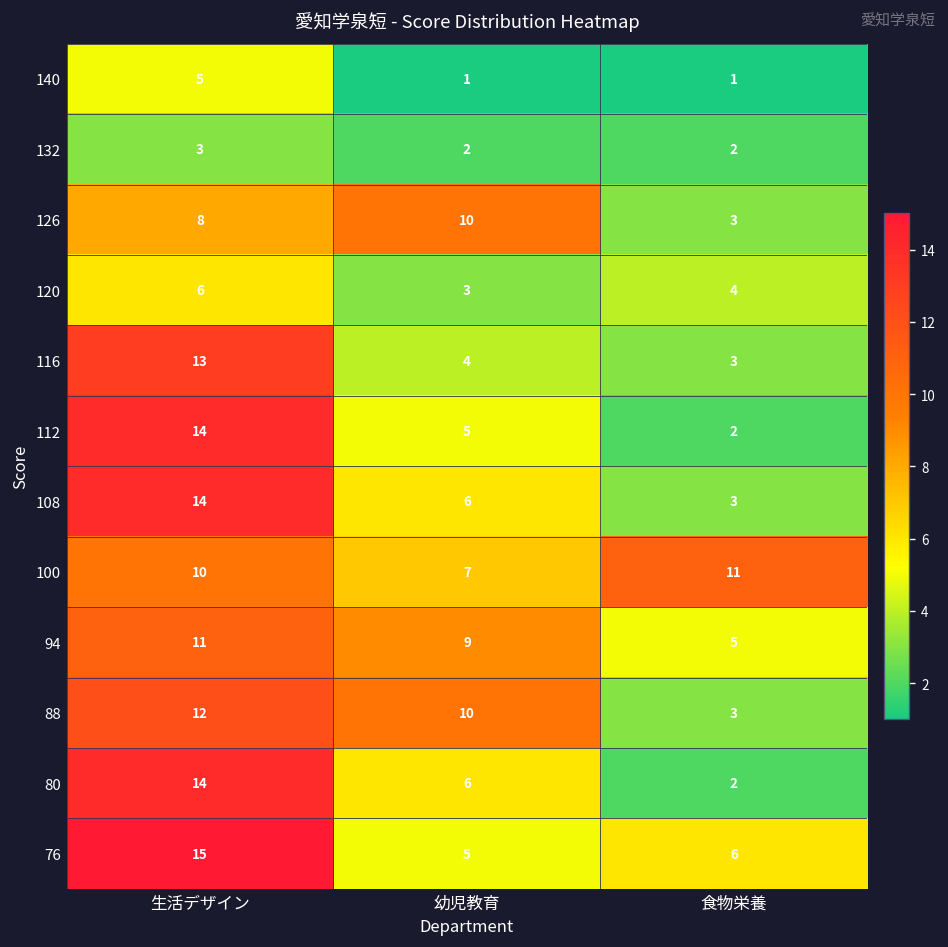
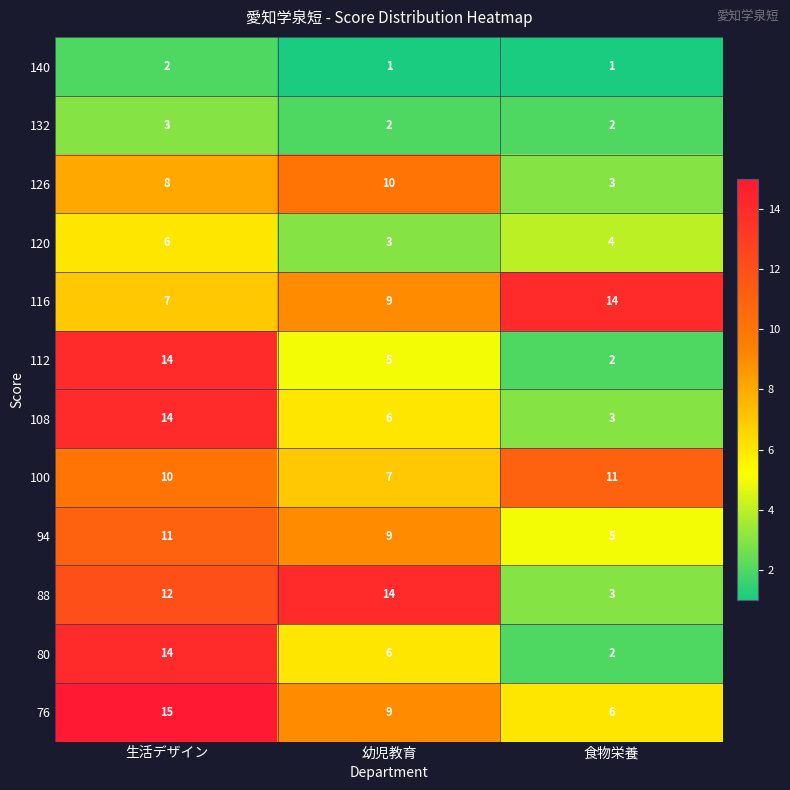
  {
    "140": {
-     "生活デザイン": 5,
+     "生活デザイン": 2,
      "幼児教育": 1,
      "食物栄養": 1
    },
    "132": {
      "生活デザイン": 3,
      "幼児教育": 2,
      "食物栄養": 2
    },
    "126": {
      "生活デザイン": 8,
      "幼児教育": 10,
      "食物栄養": 3
    },
    "120": {
      "生活デザイン": 6,
      "幼児教育": 3,
      "食物栄養": 4
    },
    "116": {
-     "生活デザイン": 13,
-     "幼児教育": 4,
-     "食物栄養": 3
+     "生活デザイン": 7,
+     "幼児教育": 9,
+     "食物栄養": 14
    },
    "112": {
      "生活デザイン": 14,
      "幼児教育": 5,
      "食物栄養": 2
    },
    "108": {
      "生活デザイン": 14,
      "幼児教育": 6,
      "食物栄養": 3
    },
    "100": {
      "生活デザイン": 10,
      "幼児教育": 7,
      "食物栄養": 11
    },
    "94": {
      "生活デザイン": 11,
      "幼児教育": 9,
      "食物栄養": 5
    },
    "88": {
      "生活デザイン": 12,
-     "幼児教育": 10,
+     "幼児教育": 14,
      "食物栄養": 3
    },
    "80": {
      "生活デザイン": 14,
      "幼児教育": 6,
      "食物栄養": 2
    },
    "76": {
      "生活デザイン": 15,
-     "幼児教育": 5,
+     "幼児教育": 9,
      "食物栄養": 6
    }
  }
